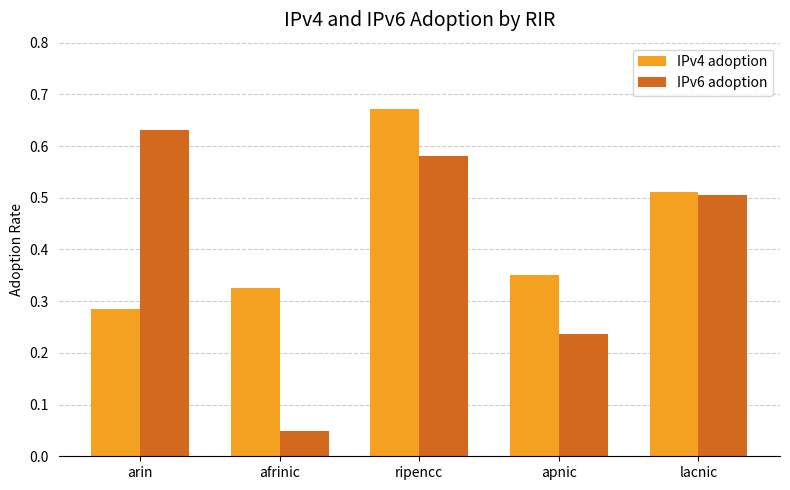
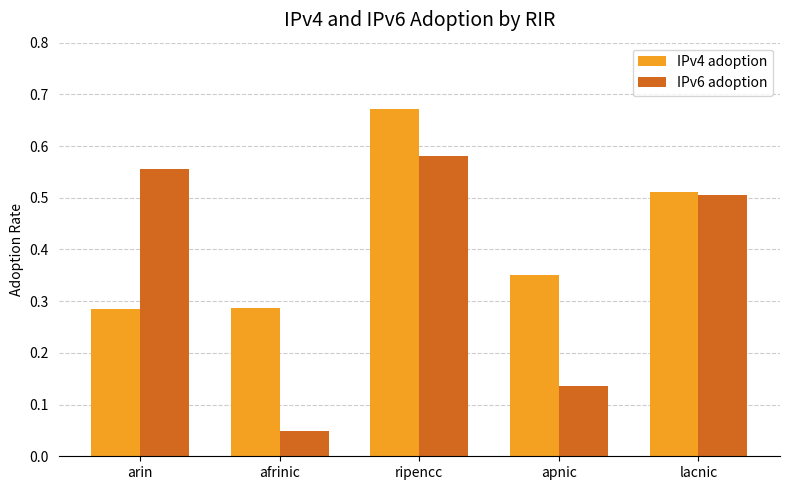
  {
    "IPv4 adoption": {
      "arin": 0.28,
-     "afrinic": 0.32,
+     "afrinic": 0.29,
      "ripencc": 0.67,
      "apnic": 0.35,
      "lacnic": 0.51
    },
    "IPv6 adoption": {
-     "arin": 0.63,
+     "arin": 0.56,
      "afrinic": 0.05,
      "ripencc": 0.58,
-     "apnic": 0.24,
+     "apnic": 0.14,
      "lacnic": 0.50
    }
  }
